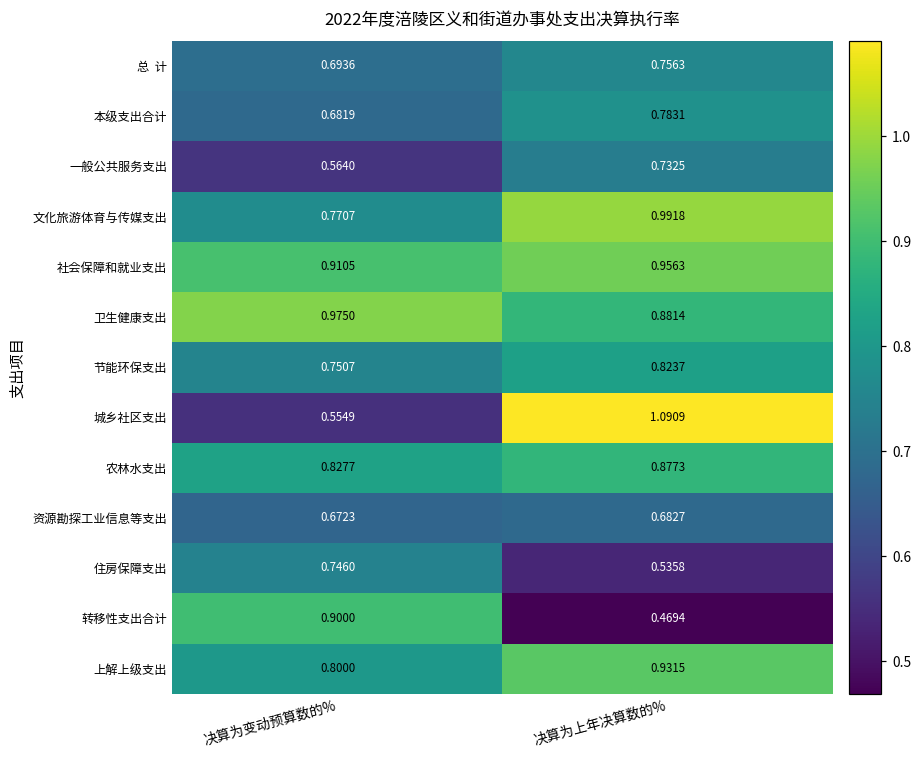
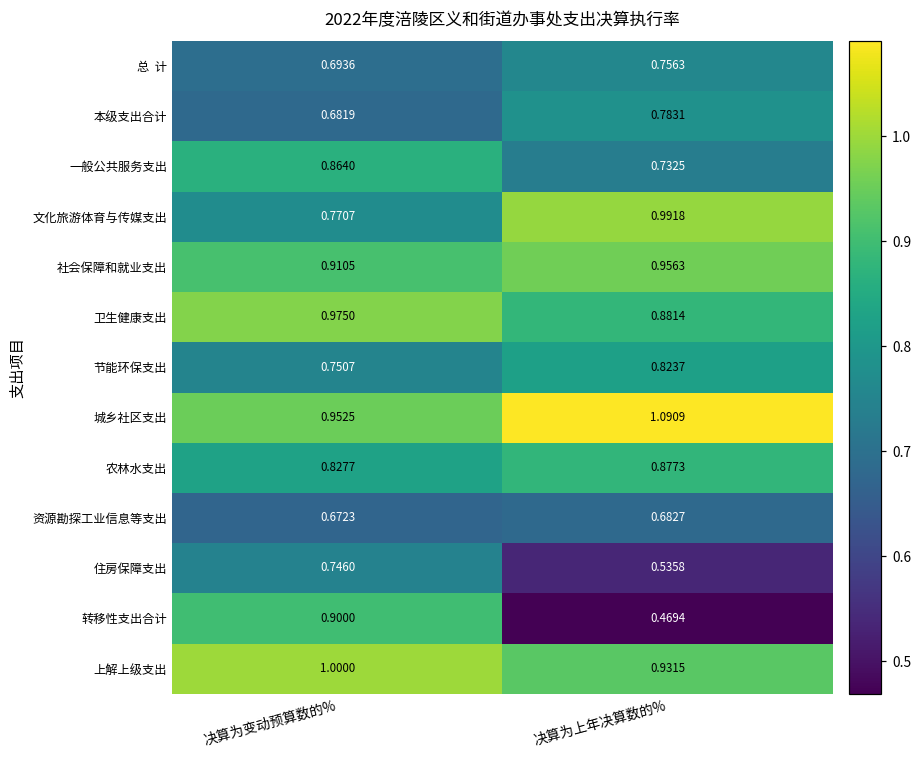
  {
    "总 计": {
      "决算为变动预算数的%": 0.6936,
      "决算为上年决算数的%": 0.7563
    },
    "本级支出合计": {
      "决算为变动预算数的%": 0.6819,
      "决算为上年决算数的%": 0.7831
    },
    "一般公共服务支出": {
-     "决算为变动预算数的%": 0.5640,
+     "决算为变动预算数的%": 0.8640,
      "决算为上年决算数的%": 0.7325
    },
    "文化旅游体育与传媒支出": {
      "决算为变动预算数的%": 0.7707,
      "决算为上年决算数的%": 0.9918
    },
    "社会保障和就业支出": {
      "决算为变动预算数的%": 0.9105,
      "决算为上年决算数的%": 0.9563
    },
    "卫生健康支出": {
      "决算为变动预算数的%": 0.9750,
      "决算为上年决算数的%": 0.8814
    },
    "节能环保支出": {
      "决算为变动预算数的%": 0.7507,
      "决算为上年决算数的%": 0.8237
    },
    "城乡社区支出": {
-     "决算为变动预算数的%": 0.5549,
+     "决算为变动预算数的%": 0.9525,
      "决算为上年决算数的%": 1.0909
    },
    "农林水支出": {
      "决算为变动预算数的%": 0.8277,
      "决算为上年决算数的%": 0.8773
    },
    "资源勘探工业信息等支出": {
      "决算为变动预算数的%": 0.6723,
      "决算为上年决算数的%": 0.6827
    },
    "住房保障支出": {
      "决算为变动预算数的%": 0.7460,
      "决算为上年决算数的%": 0.5358
    },
    "转移性支出合计": {
      "决算为变动预算数的%": 0.9000,
      "决算为上年决算数的%": 0.4694
    },
    "上解上级支出": {
-     "决算为变动预算数的%": 0.8000,
+     "决算为变动预算数的%": 1.0000,
      "决算为上年决算数的%": 0.9315
    }
  }
